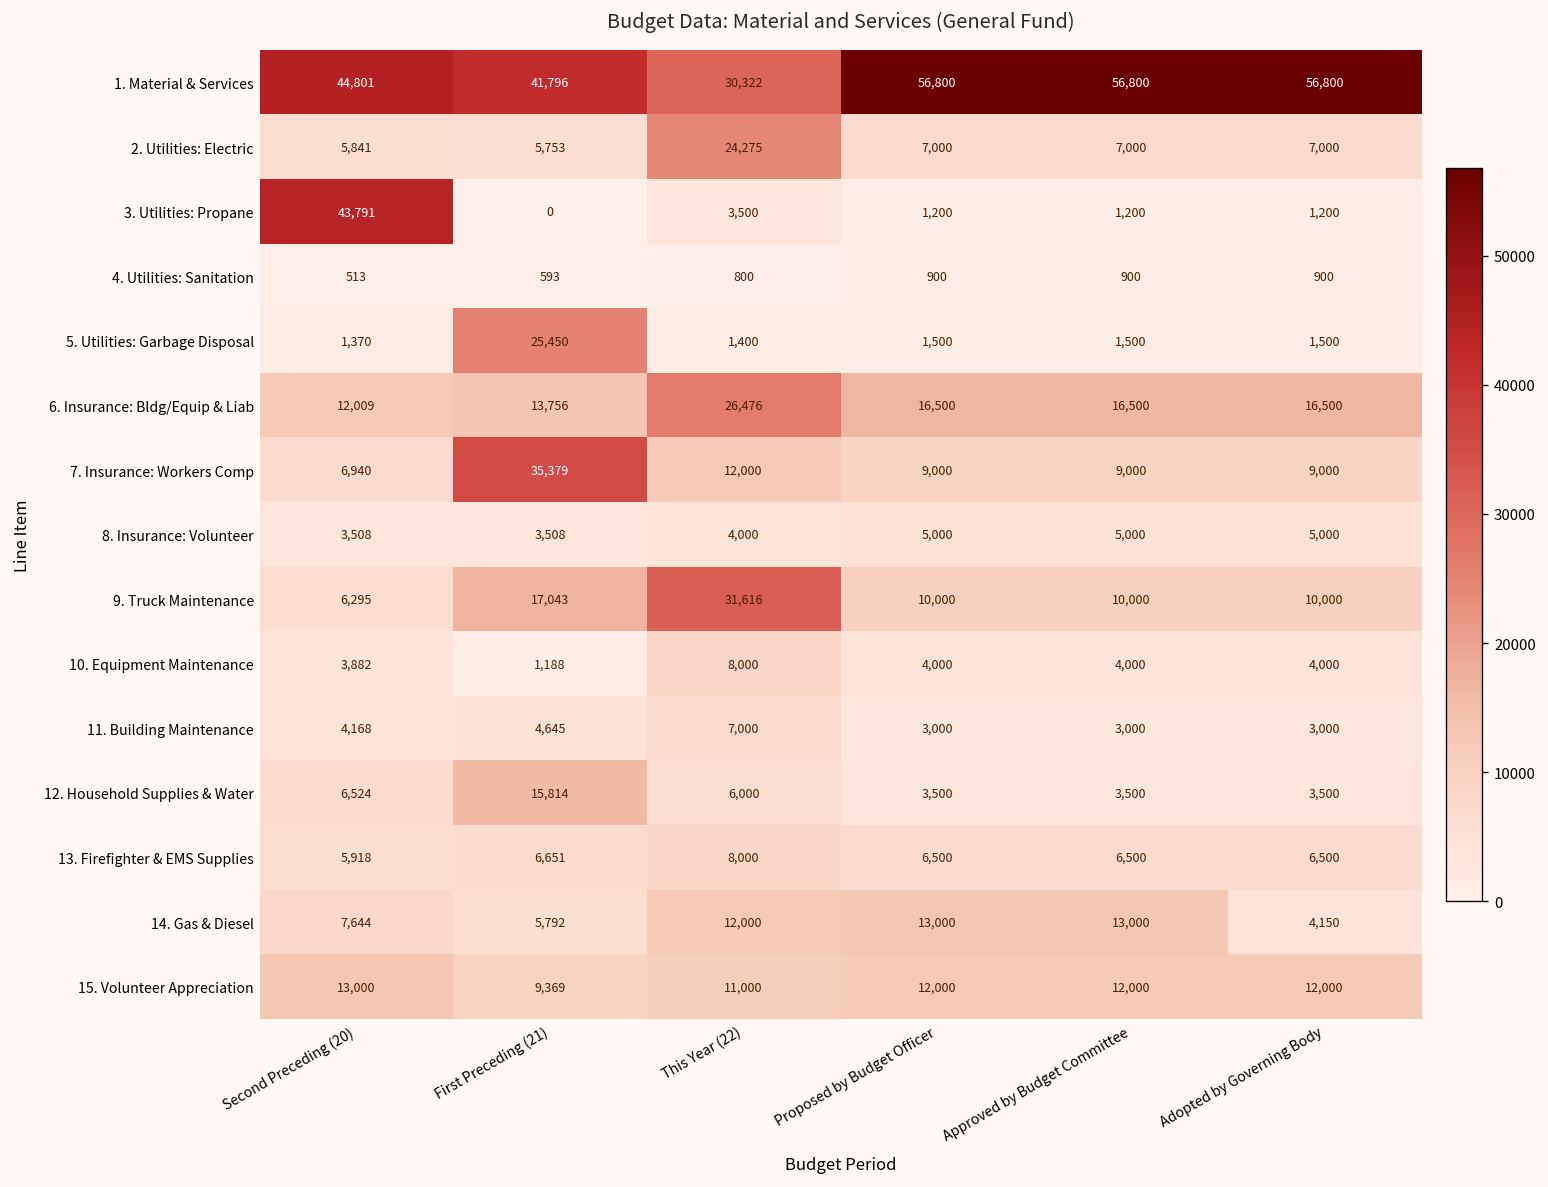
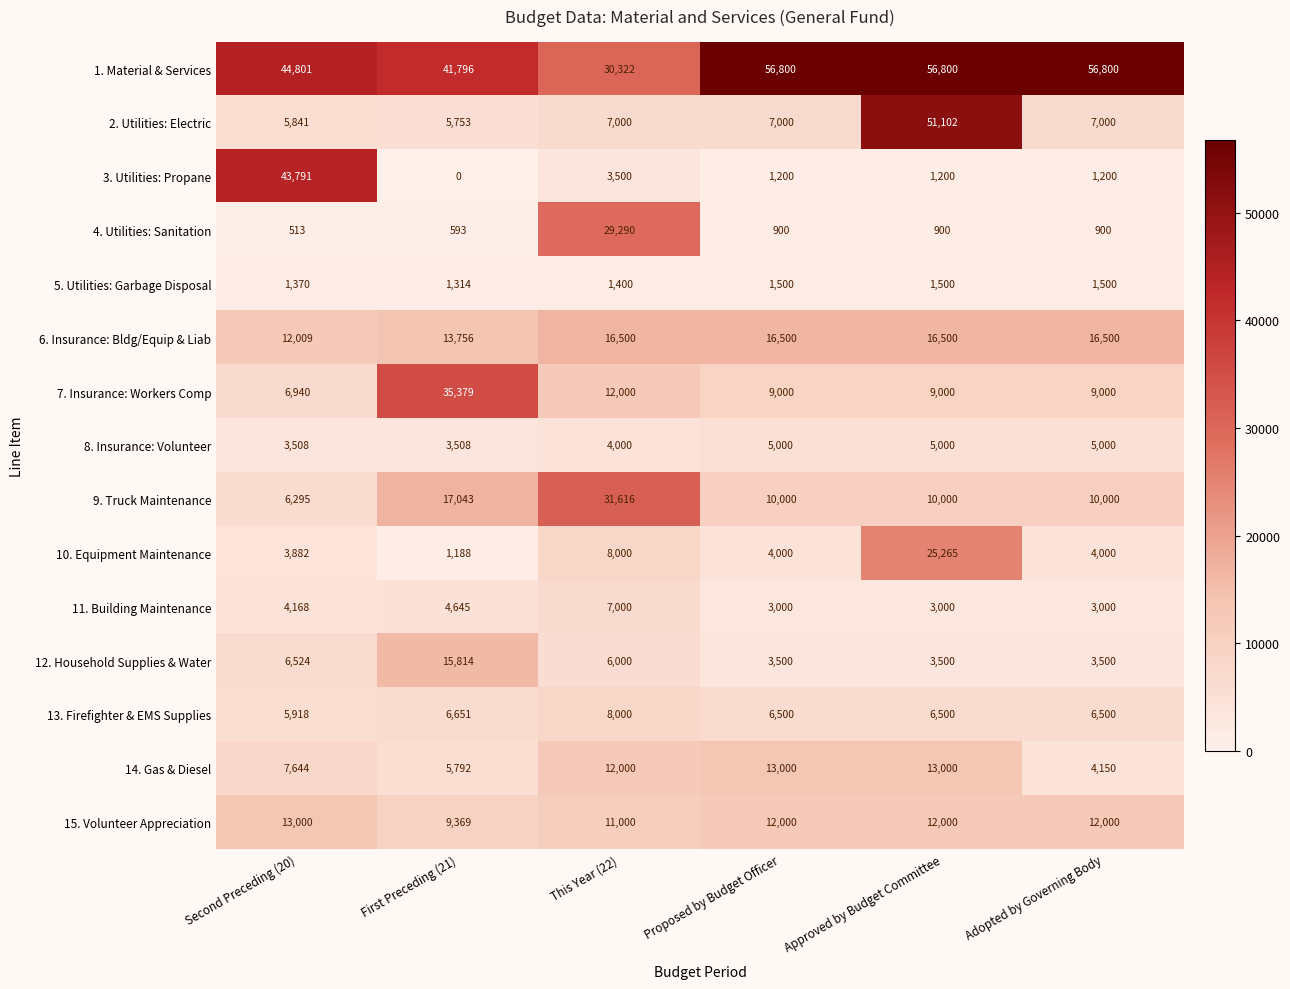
  {
    "1. Material & Services": {
      "Second Preceding (20)": "44,801",
      "First Preceding (21)": "41,796",
      "This Year (22)": "30,322",
      "Proposed by Budget Officer": "56,800",
      "Approved by Budget Committee": "56,800",
      "Adopted by Governing Body": "56,800"
    },
    "2. Utilities: Electric": {
      "Second Preceding (20)": "5,841",
      "First Preceding (21)": "5,753",
-     "This Year (22)": "24,275",
+     "This Year (22)": "7,000",
      "Proposed by Budget Officer": "7,000",
-     "Approved by Budget Committee": "7,000",
+     "Approved by Budget Committee": "51,102",
      "Adopted by Governing Body": "7,000"
    },
    "3. Utilities: Propane": {
      "Second Preceding (20)": "43,791",
      "First Preceding (21)": "0",
      "This Year (22)": "3,500",
      "Proposed by Budget Officer": "1,200",
      "Approved by Budget Committee": "1,200",
      "Adopted by Governing Body": "1,200"
    },
    "4. Utilities: Sanitation": {
      "Second Preceding (20)": "513",
      "First Preceding (21)": "593",
-     "This Year (22)": "800",
+     "This Year (22)": "29,290",
      "Proposed by Budget Officer": "900",
      "Approved by Budget Committee": "900",
      "Adopted by Governing Body": "900"
    },
    "5. Utilities: Garbage Disposal": {
      "Second Preceding (20)": "1,370",
-     "First Preceding (21)": "25,450",
+     "First Preceding (21)": "1,314",
      "This Year (22)": "1,400",
      "Proposed by Budget Officer": "1,500",
      "Approved by Budget Committee": "1,500",
      "Adopted by Governing Body": "1,500"
    },
    "6. Insurance: Bldg/Equip & Liab": {
      "Second Preceding (20)": "12,009",
      "First Preceding (21)": "13,756",
-     "This Year (22)": "26,476",
+     "This Year (22)": "16,500",
      "Proposed by Budget Officer": "16,500",
      "Approved by Budget Committee": "16,500",
      "Adopted by Governing Body": "16,500"
    },
    "7. Insurance: Workers Comp": {
      "Second Preceding (20)": "6,940",
      "First Preceding (21)": "35,379",
      "This Year (22)": "12,000",
      "Proposed by Budget Officer": "9,000",
      "Approved by Budget Committee": "9,000",
      "Adopted by Governing Body": "9,000"
    },
    "8. Insurance: Volunteer": {
      "Second Preceding (20)": "3,508",
      "First Preceding (21)": "3,508",
      "This Year (22)": "4,000",
      "Proposed by Budget Officer": "5,000",
      "Approved by Budget Committee": "5,000",
      "Adopted by Governing Body": "5,000"
    },
    "9. Truck Maintenance": {
      "Second Preceding (20)": "6,295",
      "First Preceding (21)": "17,043",
      "This Year (22)": "31,616",
      "Proposed by Budget Officer": "10,000",
      "Approved by Budget Committee": "10,000",
      "Adopted by Governing Body": "10,000"
    },
    "10. Equipment Maintenance": {
      "Second Preceding (20)": "3,882",
      "First Preceding (21)": "1,188",
      "This Year (22)": "8,000",
      "Proposed by Budget Officer": "4,000",
-     "Approved by Budget Committee": "4,000",
+     "Approved by Budget Committee": "25,265",
      "Adopted by Governing Body": "4,000"
    },
    "11. Building Maintenance": {
      "Second Preceding (20)": "4,168",
      "First Preceding (21)": "4,645",
      "This Year (22)": "7,000",
      "Proposed by Budget Officer": "3,000",
      "Approved by Budget Committee": "3,000",
      "Adopted by Governing Body": "3,000"
    },
    "12. Household Supplies & Water": {
      "Second Preceding (20)": "6,524",
      "First Preceding (21)": "15,814",
      "This Year (22)": "6,000",
      "Proposed by Budget Officer": "3,500",
      "Approved by Budget Committee": "3,500",
      "Adopted by Governing Body": "3,500"
    },
    "13. Firefighter & EMS Supplies": {
      "Second Preceding (20)": "5,918",
      "First Preceding (21)": "6,651",
      "This Year (22)": "8,000",
      "Proposed by Budget Officer": "6,500",
      "Approved by Budget Committee": "6,500",
      "Adopted by Governing Body": "6,500"
    },
    "14. Gas & Diesel": {
      "Second Preceding (20)": "7,644",
      "First Preceding (21)": "5,792",
      "This Year (22)": "12,000",
      "Proposed by Budget Officer": "13,000",
      "Approved by Budget Committee": "13,000",
      "Adopted by Governing Body": "4,150"
    },
    "15. Volunteer Appreciation": {
      "Second Preceding (20)": "13,000",
      "First Preceding (21)": "9,369",
      "This Year (22)": "11,000",
      "Proposed by Budget Officer": "12,000",
      "Approved by Budget Committee": "12,000",
      "Adopted by Governing Body": "12,000"
    }
  }
